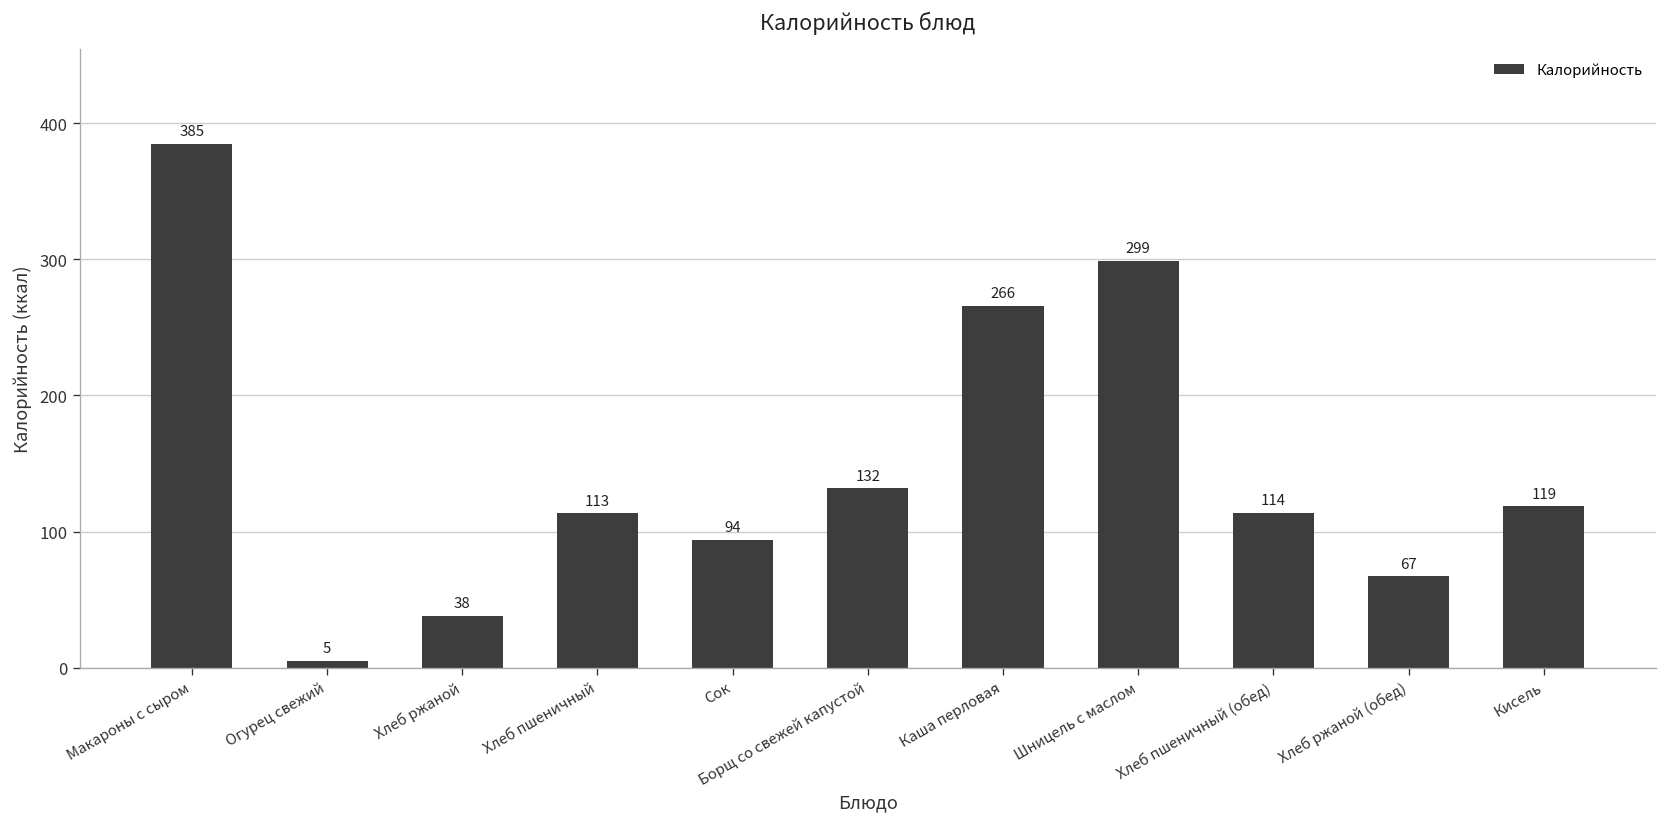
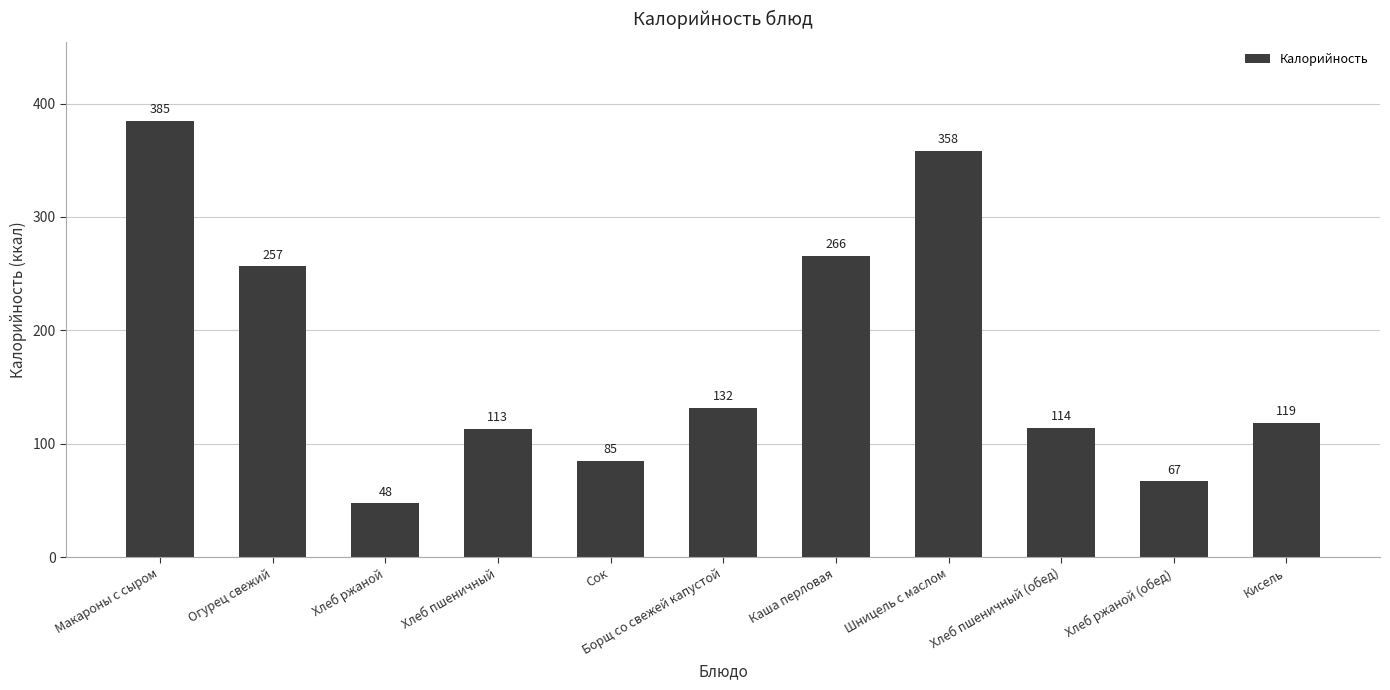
  {
    "Макароны с сыром": 385,
-   "Огурец свежий": 5,
-   "Хлеб ржаной": 38,
+   "Огурец свежий": 257,
+   "Хлеб ржаной": 48,
    "Хлеб пшеничный": 113,
-   "Сок": 94,
+   "Сок": 85,
    "Борщ со свежей капустой": 132,
    "Каша перловая": 266,
-   "Шницель с маслом": 299,
+   "Шницель с маслом": 358,
    "Хлеб пшеничный (обед)": 114,
    "Хлеб ржаной (обед)": 67,
    "Кисель": 119
  }
